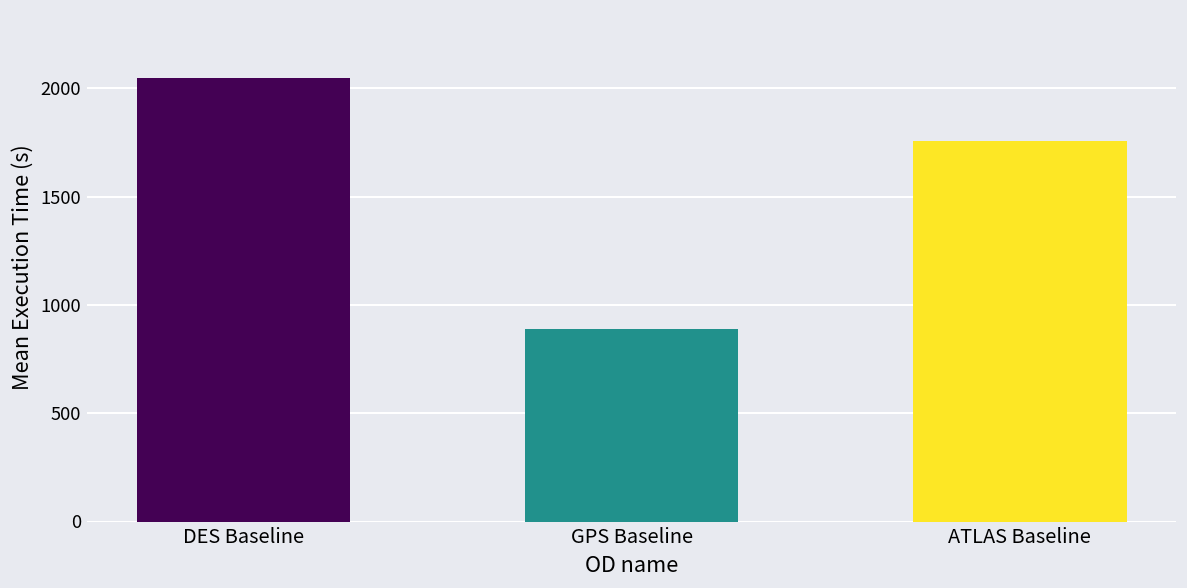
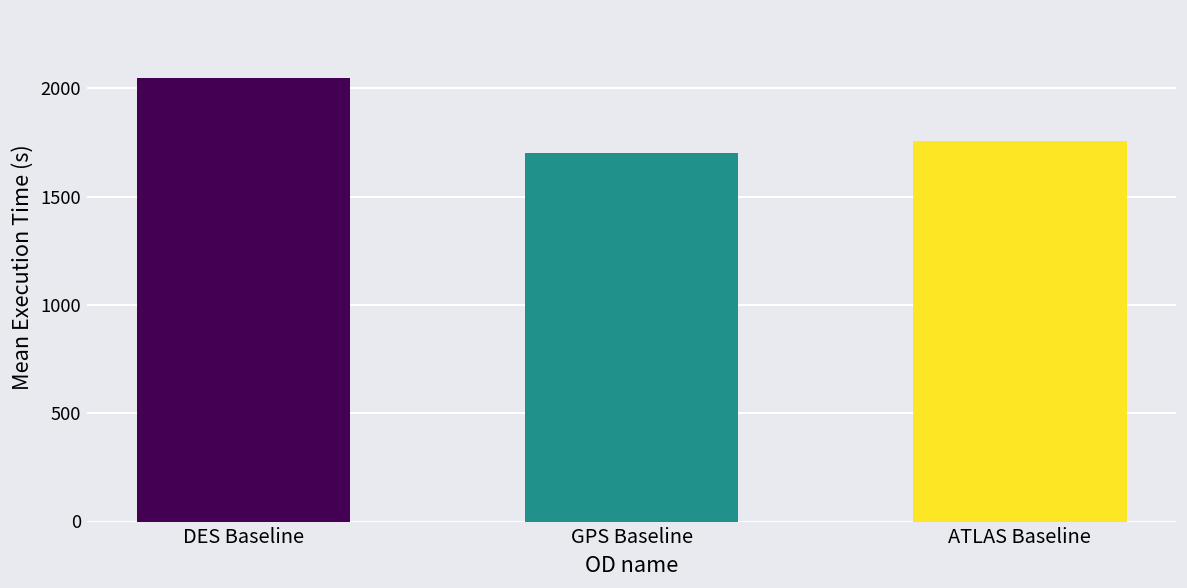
  {
    "DES Baseline": 2050,
-   "GPS Baseline": 890,
+   "GPS Baseline": 1700,
    "ATLAS Baseline": 1760
  }
